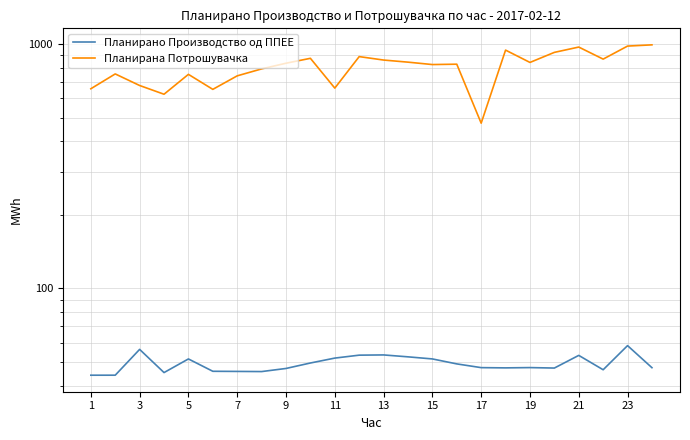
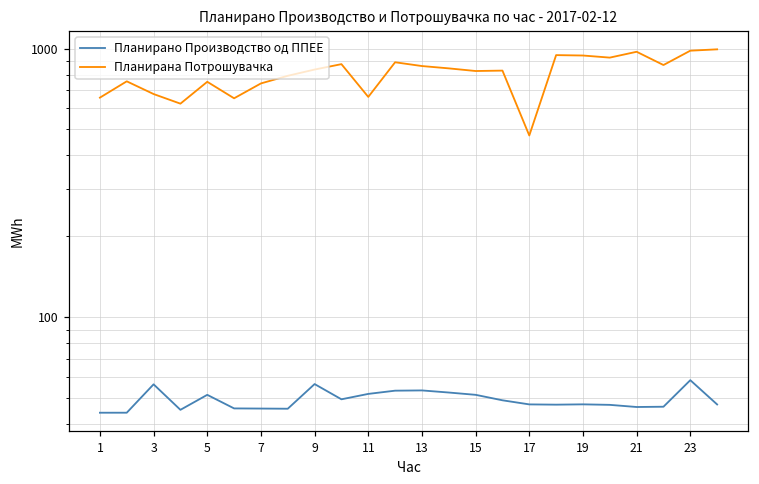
  {
    "Планирано Производство од ППЕЕ": {
      "1": 44,
      "3": 56,
      "5": 51,
      "7": 46,
-     "9": 47,
+     "9": 56,
      "11": 52,
      "13": 53,
      "15": 51,
      "17": 47,
      "19": 47,
-     "21": 53,
+     "21": 46,
      "23": 58
    },
    "Планирана Потрошувачка": {
      "1": 660,
      "3": 680,
      "5": 750,
      "7": 740,
      "11": 660,
      "13": 860,
      "15": 820,
      "17": 470,
-     "19": 840,
+     "19": 940,
      "21": 970,
      "23": 980
    }
  }
